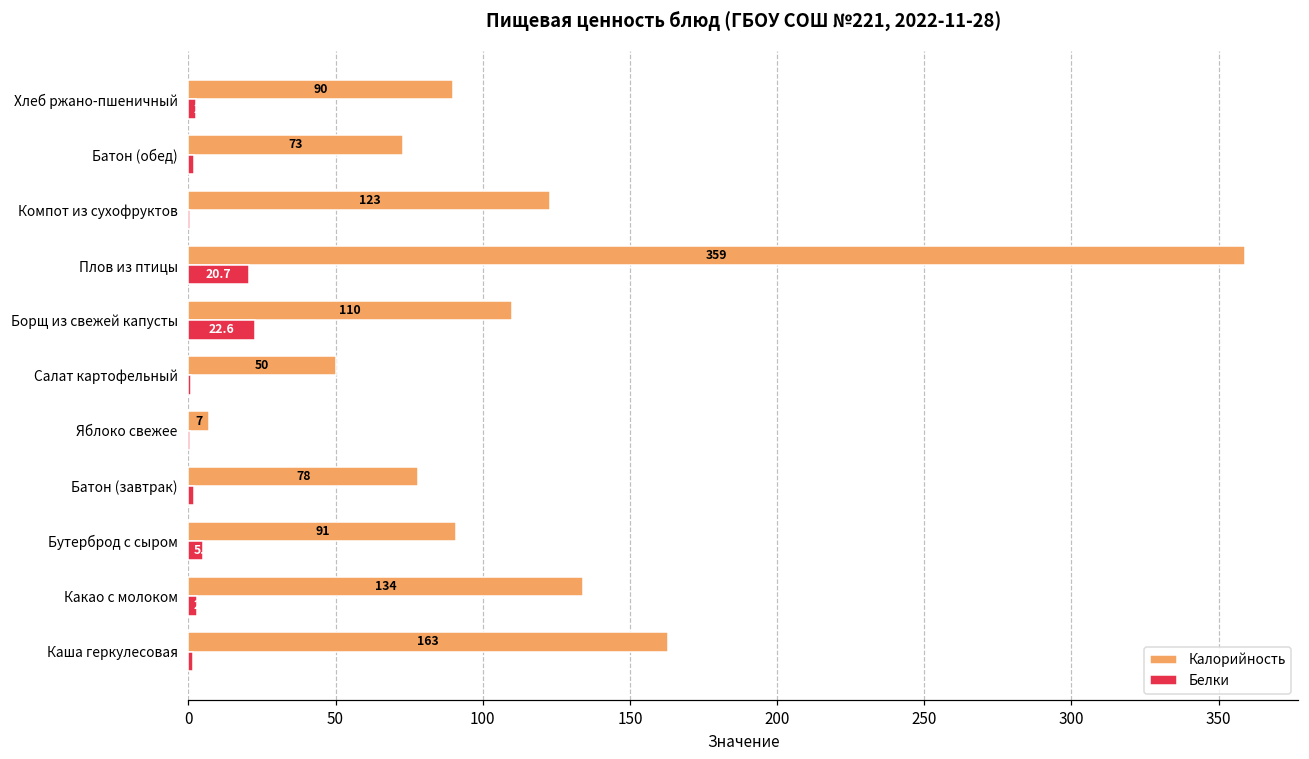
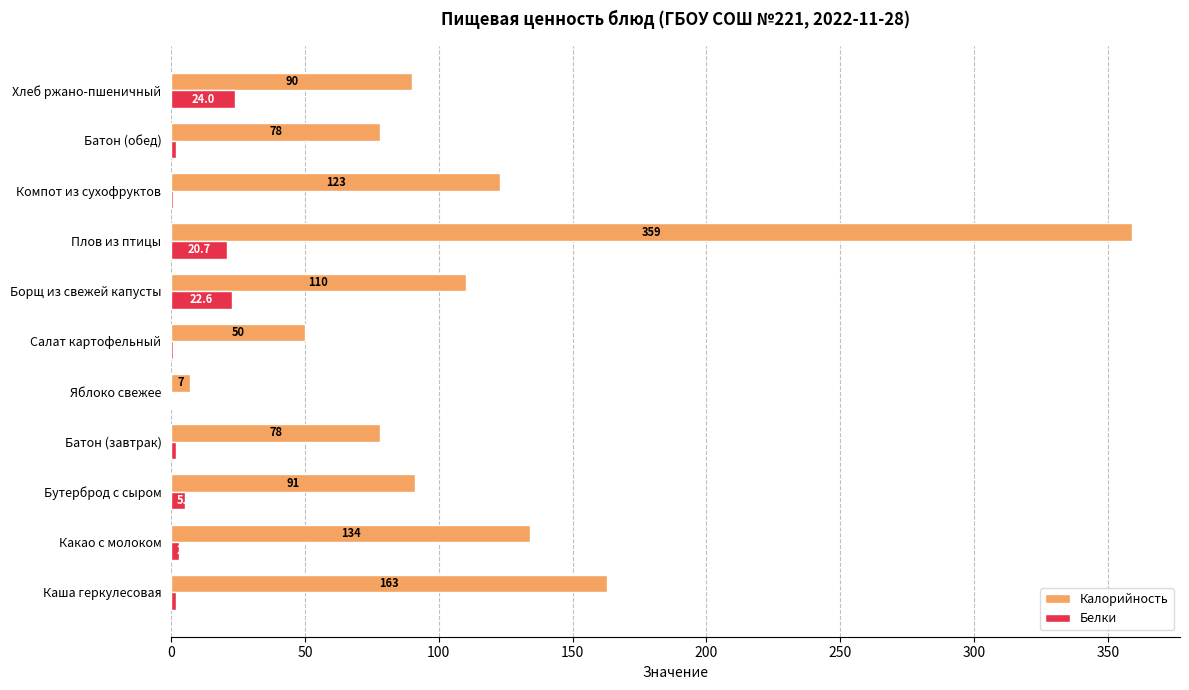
  {
    "Калорийность": {
      "Хлеб ржано-пшеничный": 90,
-     "Батон (обед)": 73,
+     "Батон (обед)": 78,
      "Компот из сухофруктов": 123,
      "Плов из птицы": 359,
      "Борщ из свежей капусты": 110,
      "Салат картофельный": 50,
      "Яблоко свежее": 7,
      "Батон (завтрак)": 78,
      "Бутерброд с сыром": 91,
      "Какао с молоком": 134,
      "Каша геркулесовая": 163
    },
    "Белки": {
-     "Хлеб ржано-пшеничный": 3,
+     "Хлеб ржано-пшеничный": 24,
      "Батон (обед)": 2,
      "Батон (завтрак)": 2,
      "Бутерброд с сыром": 5,
      "Какао с молоком": 3,
      "Каша геркулесовая": 2
    }
  }
